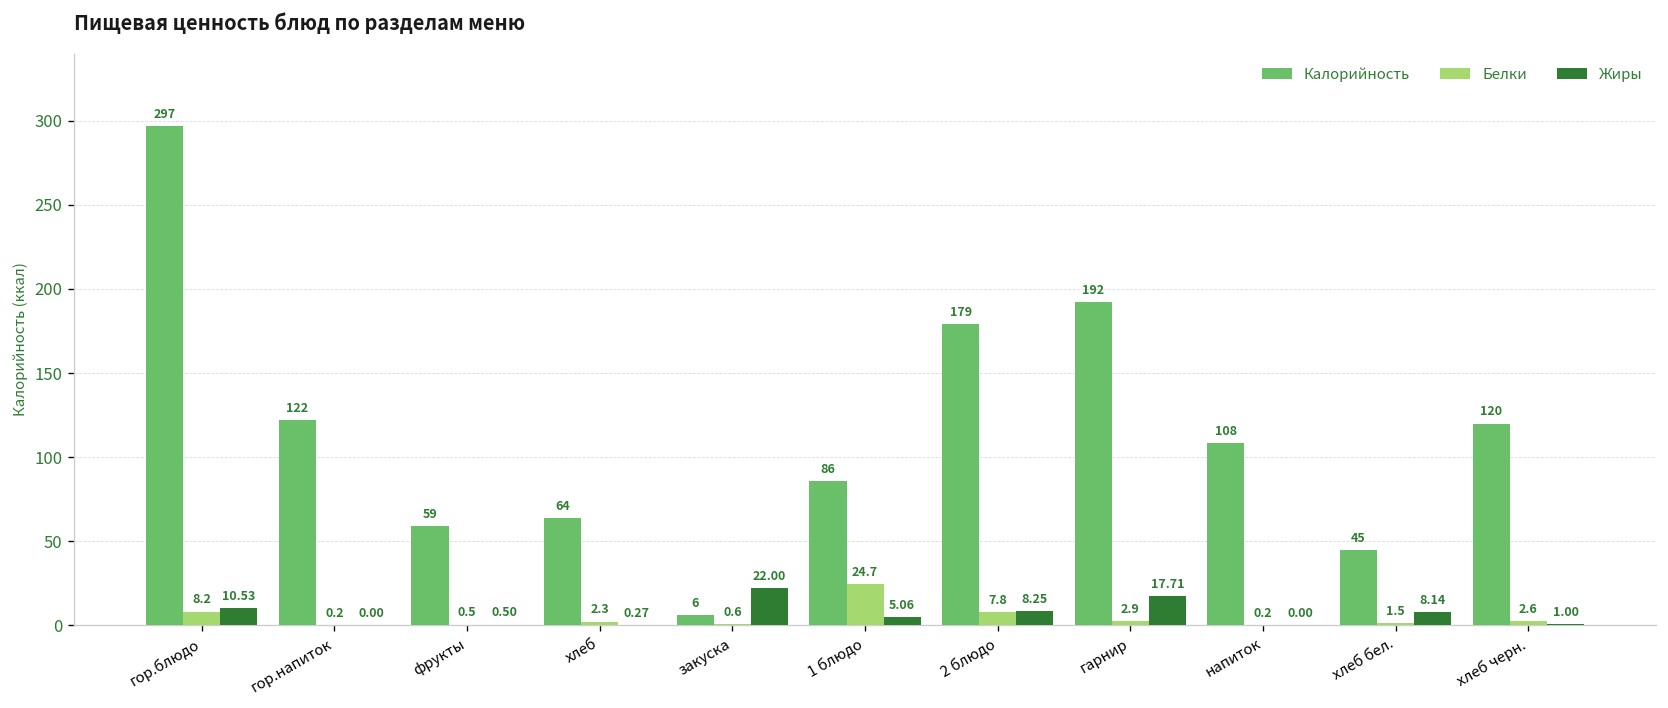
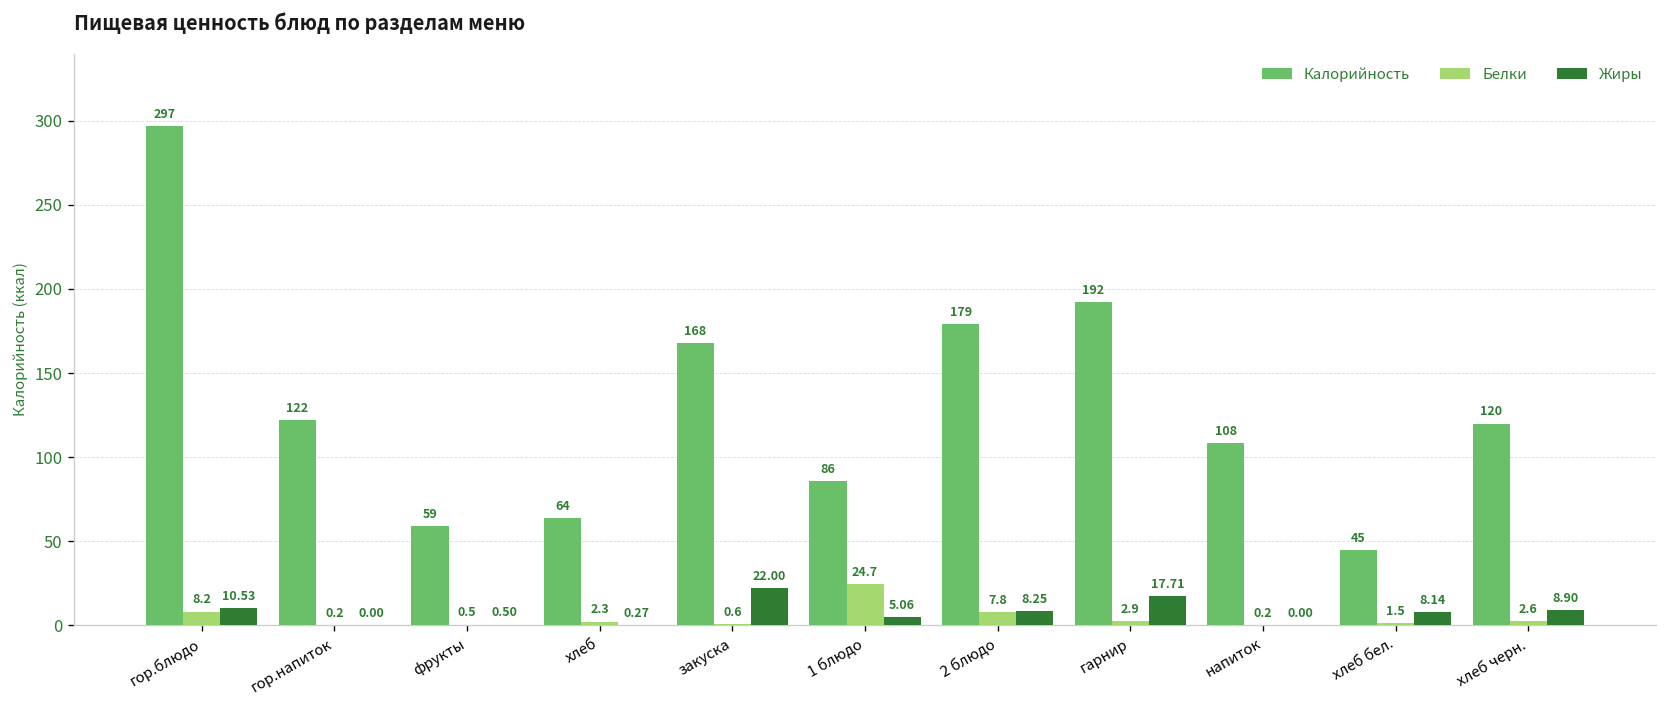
  {
    "Калорийность": {
      "гор.блюдо": 297,
      "гор.напиток": 122,
      "фрукты": 59,
      "хлеб": 64,
-     "закуска": 6,
+     "закуска": 168,
      "1 блюдо": 86,
      "2 блюдо": 179,
      "гарнир": 192,
      "напиток": 108,
      "хлеб бел.": 45,
      "хлеб черн.": 120
    },
    "Белки": {
      "гор.блюдо": 8.2,
      "гор.напиток": 0.2,
      "фрукты": 0.5,
      "хлеб": 2.3,
      "закуска": 0.6,
      "1 блюдо": 24.7,
      "2 блюдо": 7.8,
      "гарнир": 2.9,
      "напиток": 0.2,
      "хлеб бел.": 1.5,
      "хлеб черн.": 2.6
    },
    "Жиры": {
      "гор.блюдо": 10.53,
      "гор.напиток": 0.00,
      "фрукты": 0.50,
      "хлеб": 0.27,
      "закуска": 22.00,
      "1 блюдо": 5.06,
      "2 блюдо": 8.25,
      "гарнир": 17.71,
      "напиток": 0.00,
      "хлеб бел.": 8.14,
-     "хлеб черн.": 1.00
+     "хлеб черн.": 8.90
    }
  }
